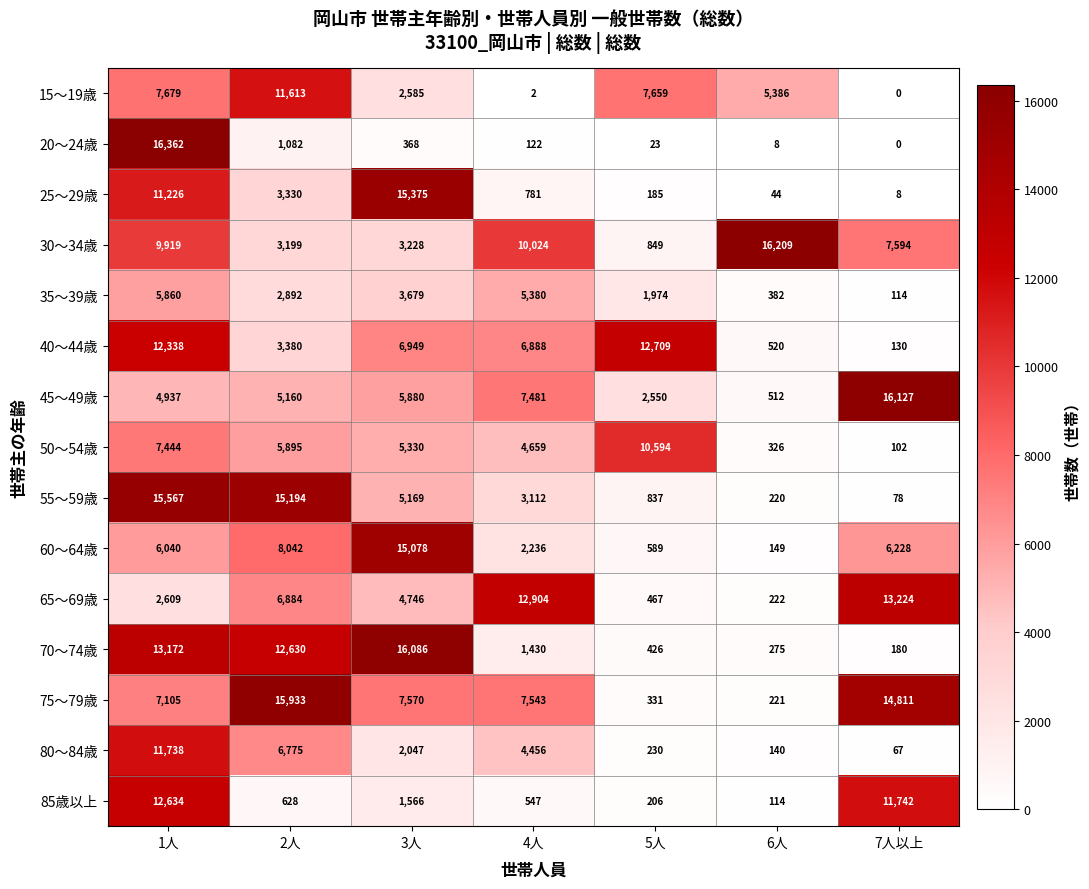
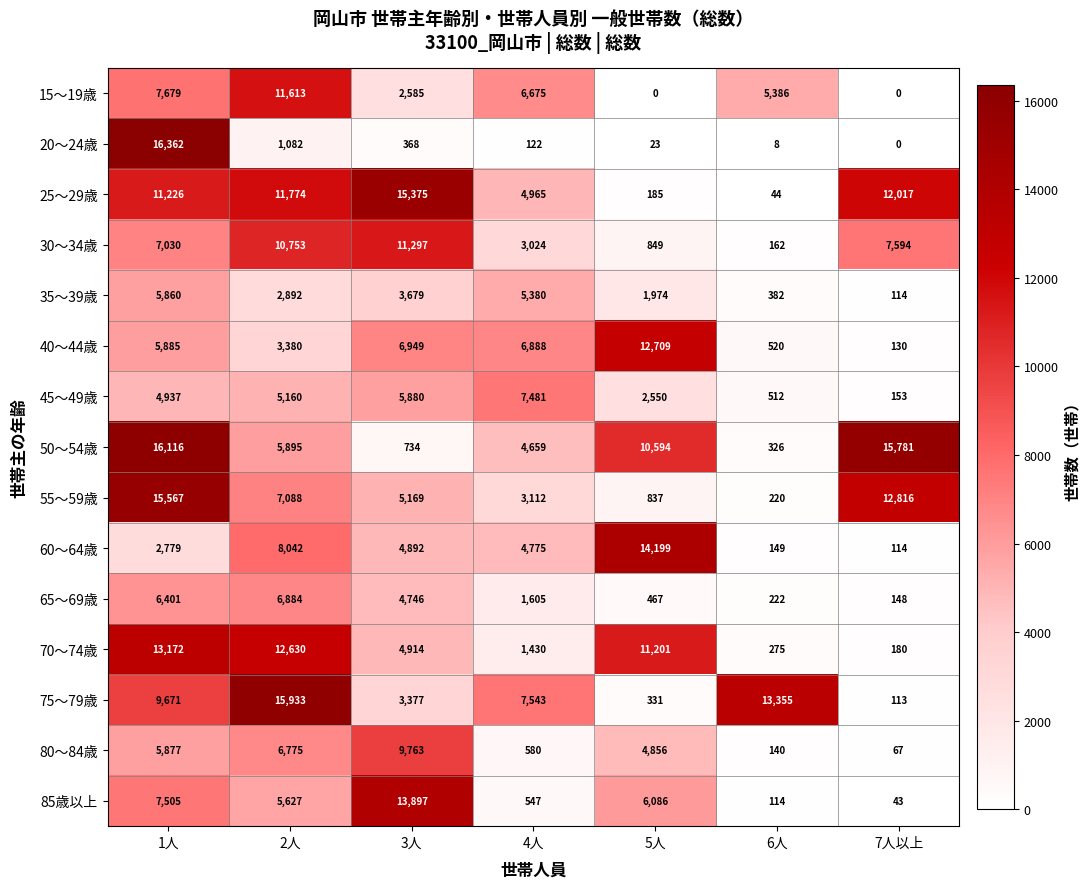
  {
    "15～19歳": {
      "1人": "7,679",
      "2人": "11,613",
      "3人": "2,585",
-     "4人": "2",
-     "5人": "7,659",
+     "4人": "6,675",
+     "5人": "0",
      "6人": "5,386",
      "7人以上": "0"
    },
    "20～24歳": {
      "1人": "16,362",
      "2人": "1,082",
      "3人": "368",
      "4人": "122",
      "5人": "23",
      "6人": "8",
      "7人以上": "0"
    },
    "25～29歳": {
      "1人": "11,226",
-     "2人": "3,330",
+     "2人": "11,774",
      "3人": "15,375",
-     "4人": "781",
+     "4人": "4,965",
      "5人": "185",
      "6人": "44",
-     "7人以上": "8"
+     "7人以上": "12,017"
    },
    "30～34歳": {
-     "1人": "9,919",
-     "2人": "3,199",
-     "3人": "3,228",
-     "4人": "10,024",
+     "1人": "7,030",
+     "2人": "10,753",
+     "3人": "11,297",
+     "4人": "3,024",
      "5人": "849",
-     "6人": "16,209",
+     "6人": "162",
      "7人以上": "7,594"
    },
    "35～39歳": {
      "1人": "5,860",
      "2人": "2,892",
      "3人": "3,679",
      "4人": "5,380",
      "5人": "1,974",
      "6人": "382",
      "7人以上": "114"
    },
    "40～44歳": {
-     "1人": "12,338",
+     "1人": "5,885",
      "2人": "3,380",
      "3人": "6,949",
      "4人": "6,888",
      "5人": "12,709",
      "6人": "520",
      "7人以上": "130"
    },
    "45～49歳": {
      "1人": "4,937",
      "2人": "5,160",
      "3人": "5,880",
      "4人": "7,481",
      "5人": "2,550",
      "6人": "512",
-     "7人以上": "16,127"
+     "7人以上": "153"
    },
    "50～54歳": {
-     "1人": "7,444",
+     "1人": "16,116",
      "2人": "5,895",
-     "3人": "5,330",
+     "3人": "734",
      "4人": "4,659",
      "5人": "10,594",
      "6人": "326",
-     "7人以上": "102"
+     "7人以上": "15,781"
    },
    "55～59歳": {
      "1人": "15,567",
-     "2人": "15,194",
+     "2人": "7,088",
      "3人": "5,169",
      "4人": "3,112",
      "5人": "837",
      "6人": "220",
-     "7人以上": "78"
+     "7人以上": "12,816"
    },
    "60～64歳": {
-     "1人": "6,040",
+     "1人": "2,779",
      "2人": "8,042",
-     "3人": "15,078",
-     "4人": "2,236",
-     "5人": "589",
+     "3人": "4,892",
+     "4人": "4,775",
+     "5人": "14,199",
      "6人": "149",
-     "7人以上": "6,228"
+     "7人以上": "114"
    },
    "65～69歳": {
-     "1人": "2,609",
+     "1人": "6,401",
      "2人": "6,884",
      "3人": "4,746",
-     "4人": "12,904",
+     "4人": "1,605",
      "5人": "467",
      "6人": "222",
-     "7人以上": "13,224"
+     "7人以上": "148"
    },
    "70～74歳": {
      "1人": "13,172",
      "2人": "12,630",
-     "3人": "16,086",
+     "3人": "4,914",
      "4人": "1,430",
-     "5人": "426",
+     "5人": "11,201",
      "6人": "275",
      "7人以上": "180"
    },
    "75～79歳": {
-     "1人": "7,105",
+     "1人": "9,671",
      "2人": "15,933",
-     "3人": "7,570",
+     "3人": "3,377",
      "4人": "7,543",
      "5人": "331",
-     "6人": "221",
-     "7人以上": "14,811"
+     "6人": "13,355",
+     "7人以上": "113"
    },
    "80～84歳": {
-     "1人": "11,738",
+     "1人": "5,877",
      "2人": "6,775",
-     "3人": "2,047",
-     "4人": "4,456",
-     "5人": "230",
+     "3人": "9,763",
+     "4人": "580",
+     "5人": "4,856",
      "6人": "140",
      "7人以上": "67"
    },
    "85歳以上": {
-     "1人": "12,634",
-     "2人": "628",
-     "3人": "1,566",
+     "1人": "7,505",
+     "2人": "5,627",
+     "3人": "13,897",
      "4人": "547",
-     "5人": "206",
+     "5人": "6,086",
      "6人": "114",
-     "7人以上": "11,742"
+     "7人以上": "43"
    }
  }
